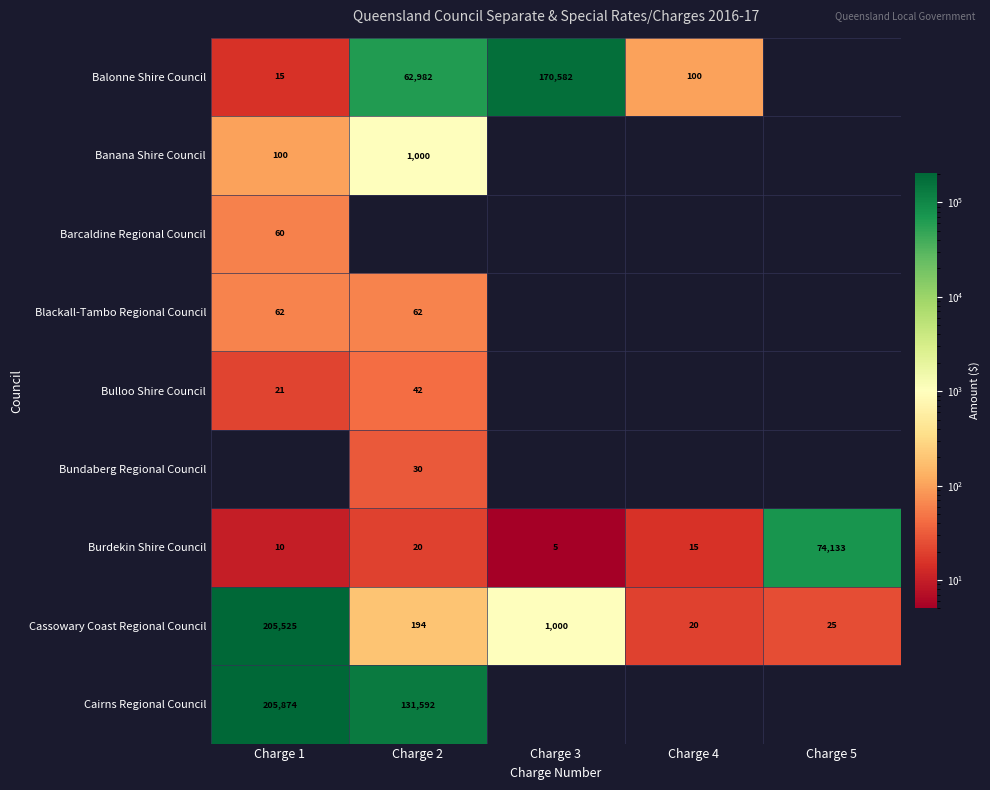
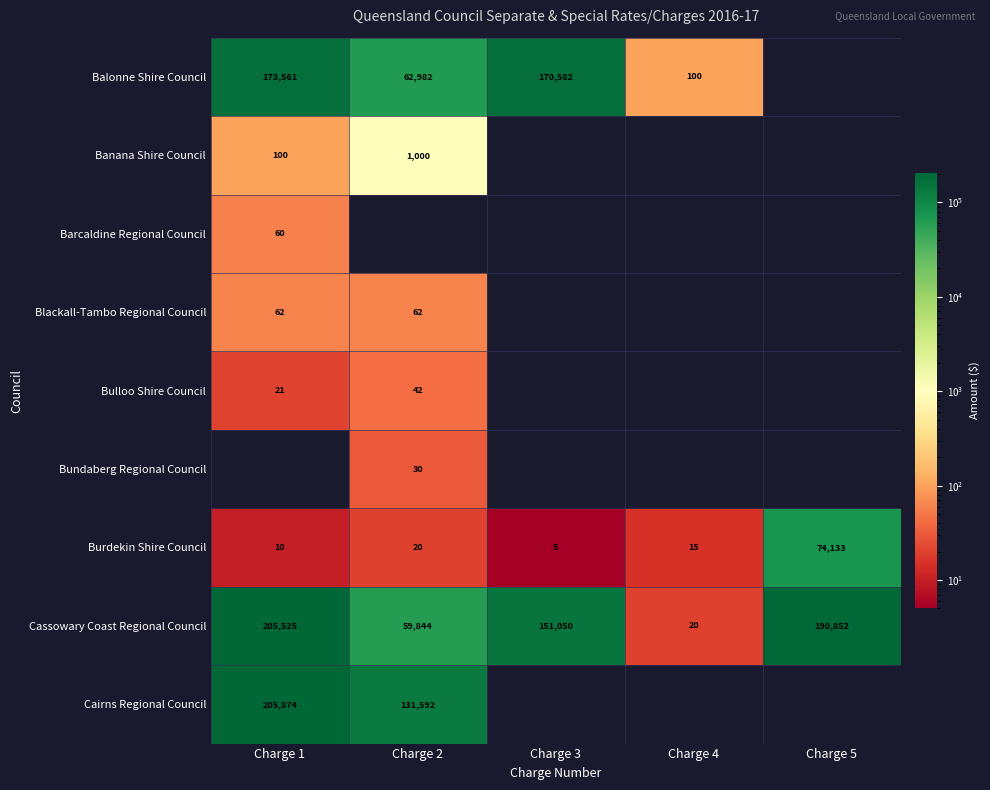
  {
    "Balonne Shire Council": {
-     "Charge 1": "15",
+     "Charge 1": "173,561",
      "Charge 2": "62,982",
      "Charge 3": "170,582",
      "Charge 4": "100"
    },
    "Banana Shire Council": {
      "Charge 1": "100",
      "Charge 2": "1,000"
    },
    "Barcaldine Regional Council": {
      "Charge 1": "60"
    },
    "Blackall-Tambo Regional Council": {
      "Charge 1": "62",
      "Charge 2": "62"
    },
    "Bulloo Shire Council": {
      "Charge 1": "21",
      "Charge 2": "42"
    },
    "Bundaberg Regional Council": {
      "Charge 2": "30"
    },
    "Burdekin Shire Council": {
      "Charge 1": "10",
      "Charge 2": "20",
      "Charge 3": "5",
      "Charge 4": "15",
      "Charge 5": "74,133"
    },
    "Cassowary Coast Regional Council": {
      "Charge 1": "205,525",
-     "Charge 2": "194",
-     "Charge 3": "1,000",
+     "Charge 2": "59,844",
+     "Charge 3": "151,050",
      "Charge 4": "20",
-     "Charge 5": "25"
+     "Charge 5": "190,852"
    },
    "Cairns Regional Council": {
      "Charge 1": "205,874",
      "Charge 2": "131,592"
    }
  }
